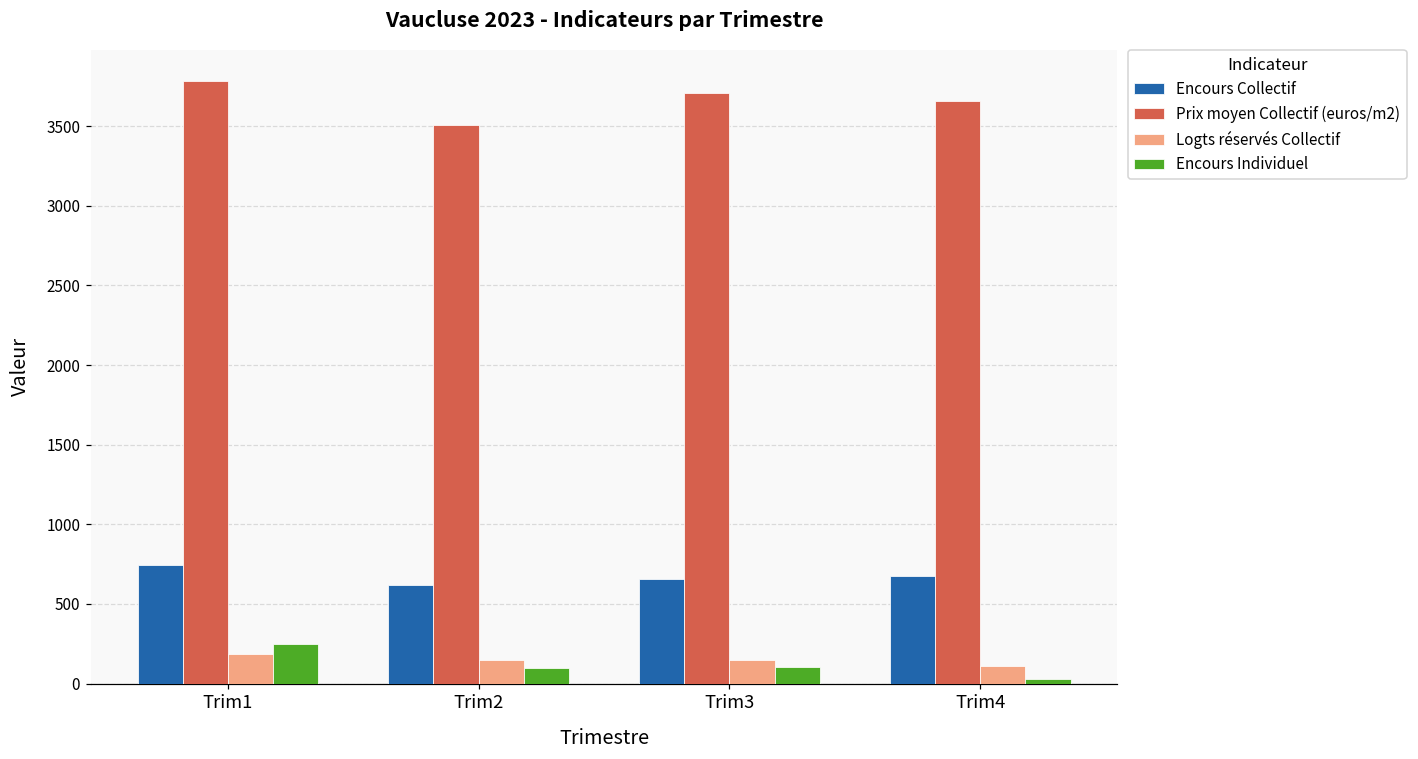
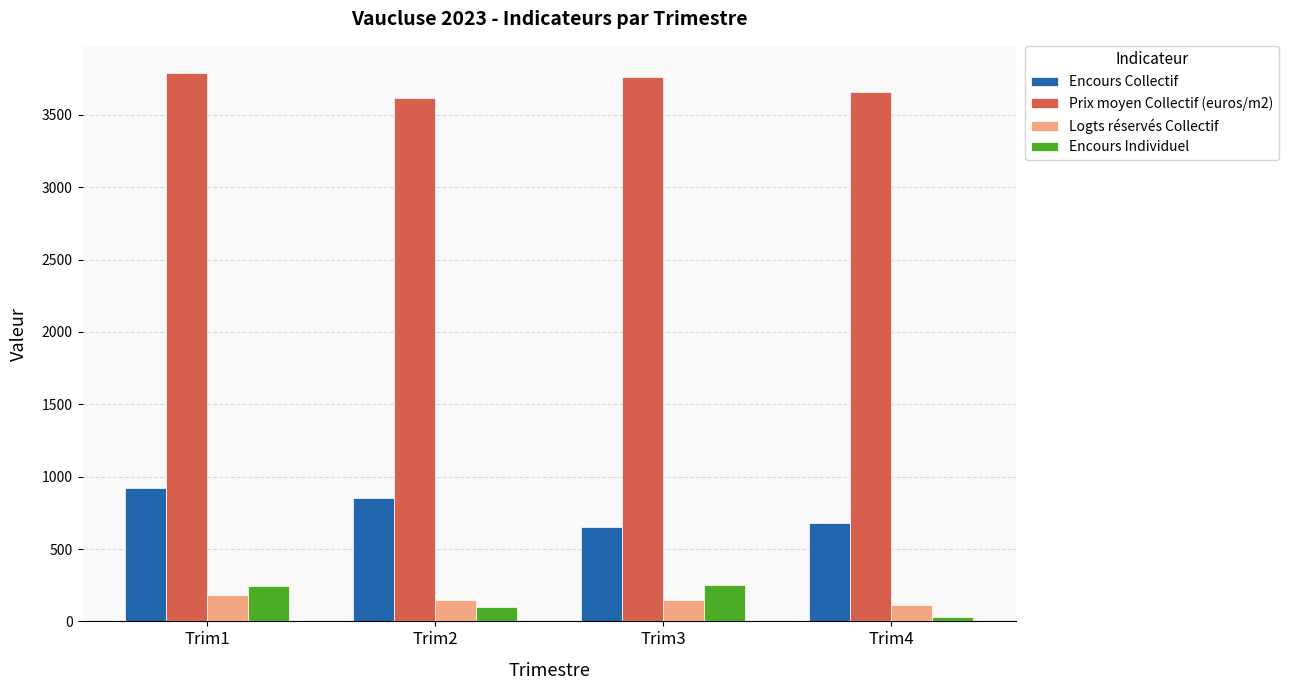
  {
    "Encours Collectif": {
-     "Trim1": 750,
-     "Trim2": 620,
+     "Trim1": 920,
+     "Trim2": 850,
      "Trim3": 650,
      "Trim4": 680
    },
    "Prix moyen Collectif (euros/m2)": {
      "Trim1": 3790,
-     "Trim2": 3510,
-     "Trim3": 3710,
+     "Trim2": 3620,
+     "Trim3": 3760,
      "Trim4": 3660
    },
    "Logts réservés Collectif": {
      "Trim1": 180,
      "Trim2": 150,
      "Trim3": 150,
      "Trim4": 110
    },
    "Encours Individuel": {
      "Trim1": 250,
      "Trim2": 100,
-     "Trim3": 100,
+     "Trim3": 250,
      "Trim4": 30
    }
  }
